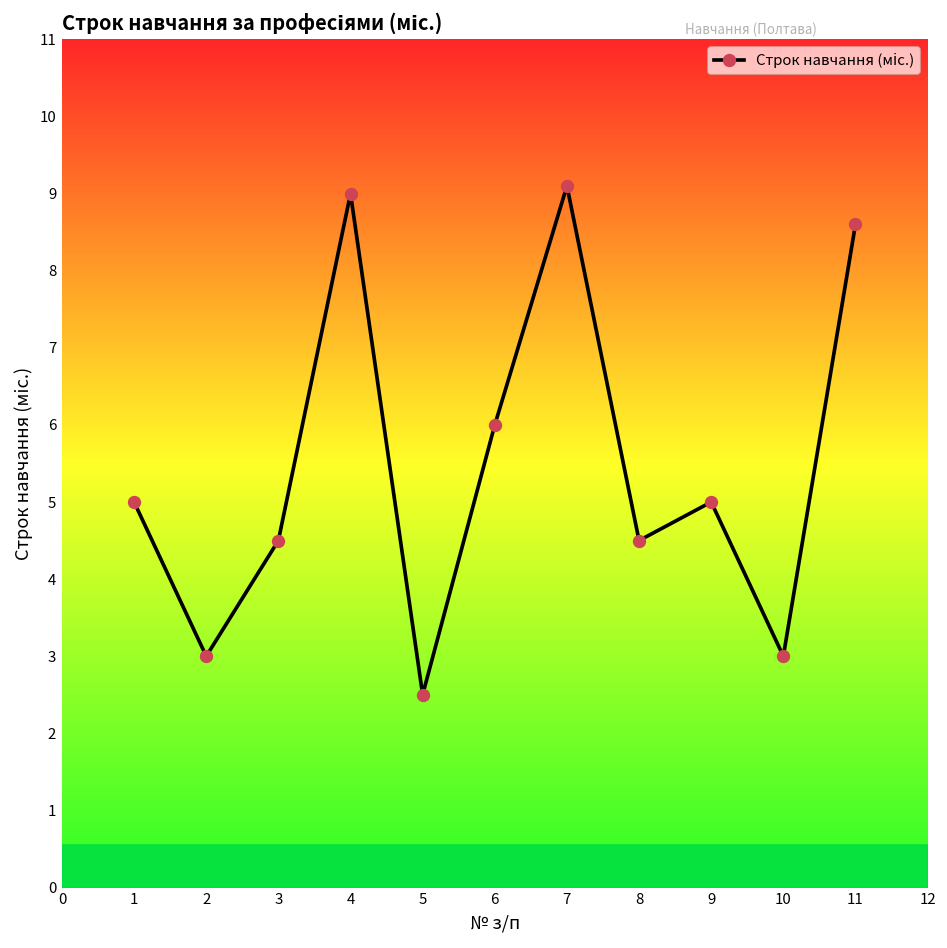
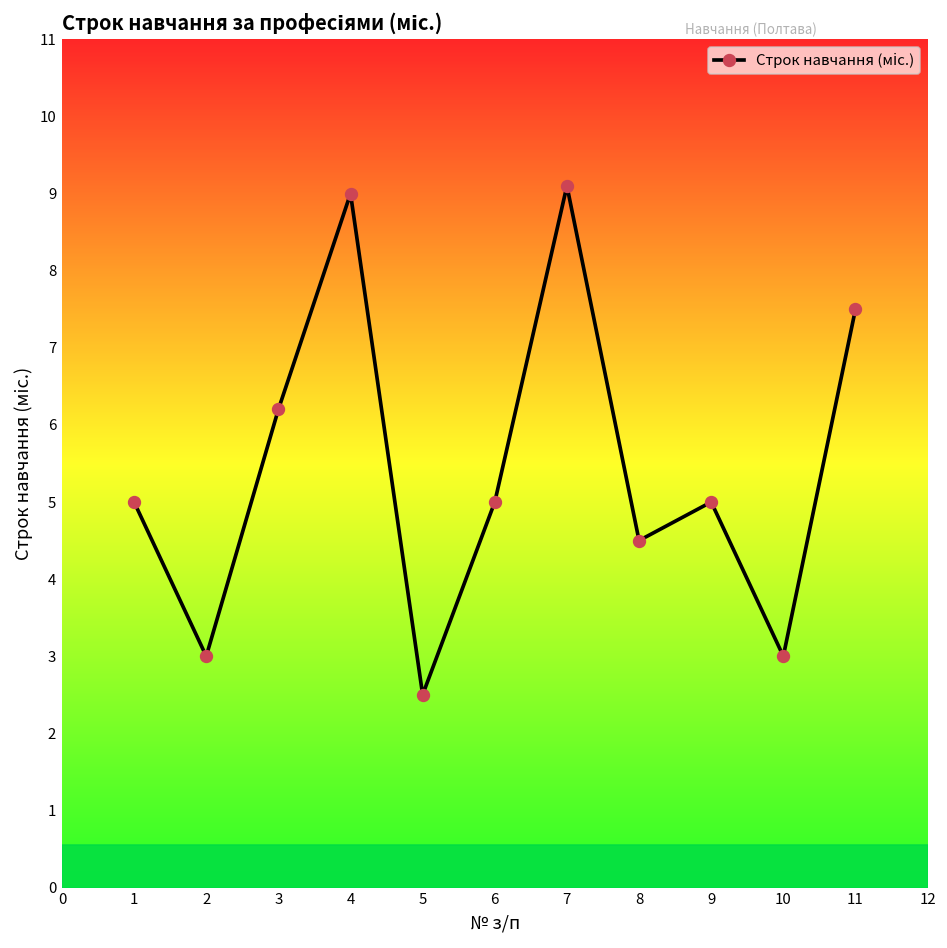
  {
    "1": 5.0,
    "2": 3.0,
-   "3": 4.5,
+   "3": 6.2,
    "4": 9.0,
    "5": 2.5,
-   "6": 6,
+   "6": 5,
    "7": 9.1,
    "8": 4.5,
    "9": 5.0,
    "10": 3.0,
-   "11": 8.6
+   "11": 7.5
  }
